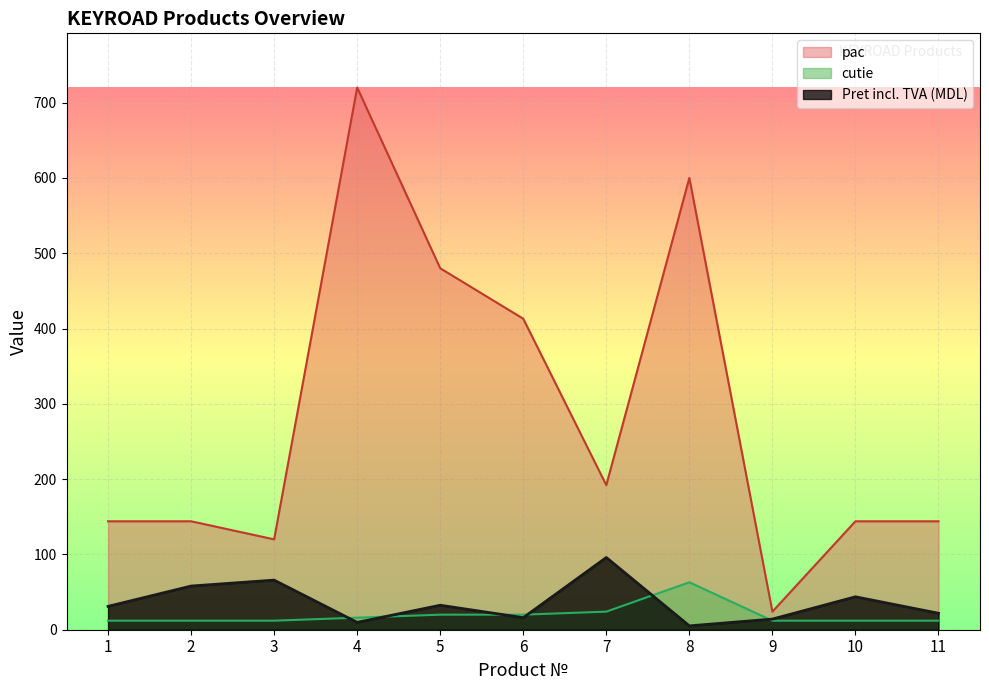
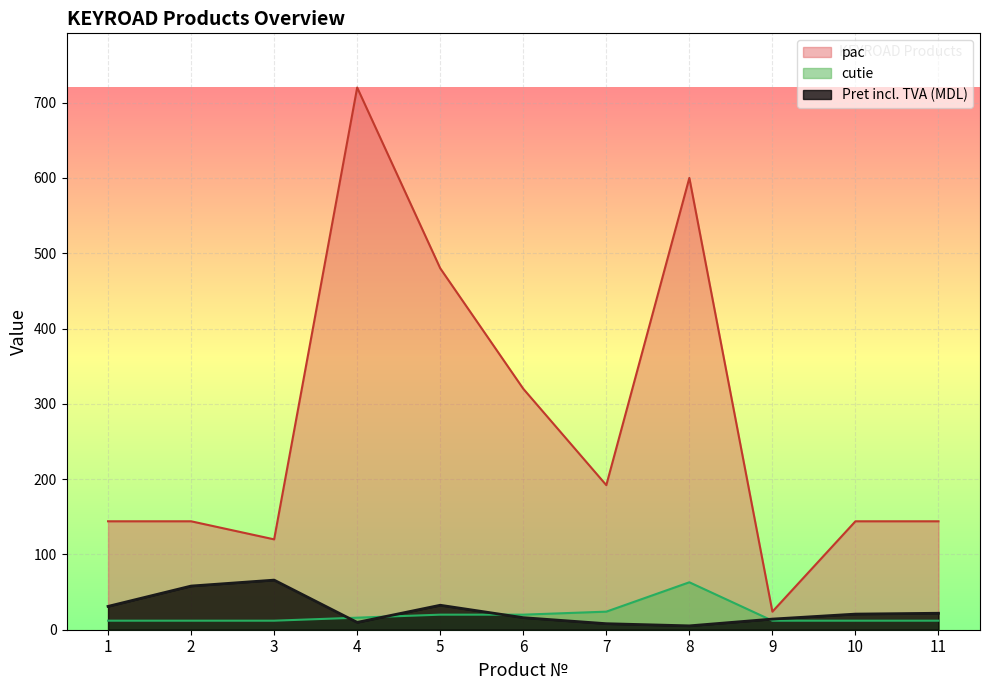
  {
    "pac": {
      "1": 140,
      "2": 140,
      "3": 120,
      "4": 720,
      "5": 480,
-     "6": 410,
+     "6": 320,
      "7": 190,
      "8": 600,
      "9": 20,
      "10": 140,
      "11": 140
    },
    "cutie": {
      "1": 10,
      "2": 10,
      "3": 10,
      "4": 20,
      "5": 20,
      "6": 20,
      "7": 20,
      "8": 60,
      "10": 10,
      "11": 10
    },
    "Pret incl. TVA (MDL)": {
      "1": 30,
      "2": 60,
      "3": 70,
      "4": 10,
      "5": 30,
      "6": 20,
-     "7": 100,
+     "7": 10,
      "8": 10,
-     "10": 40,
+     "10": 20,
      "11": 20
    }
  }
